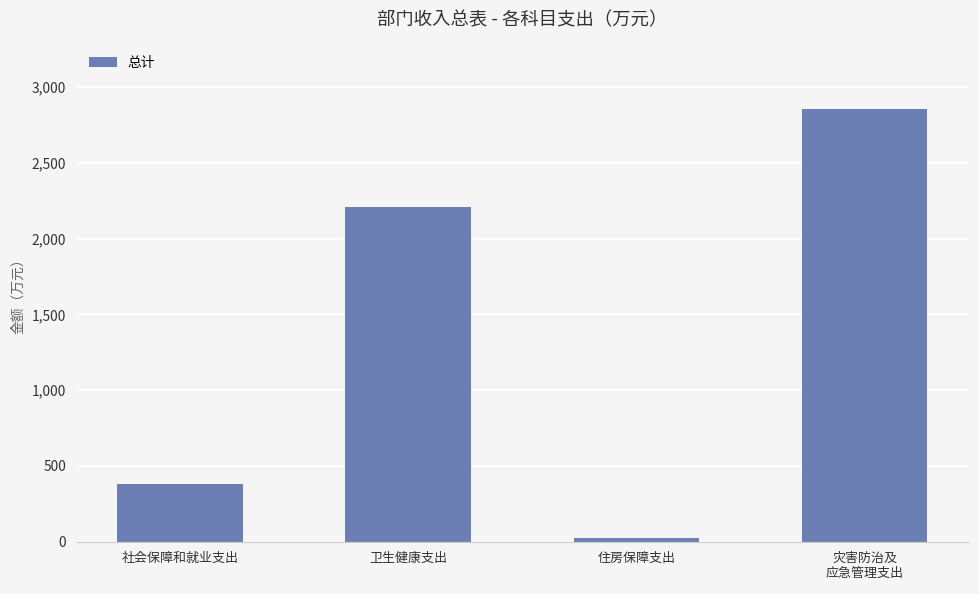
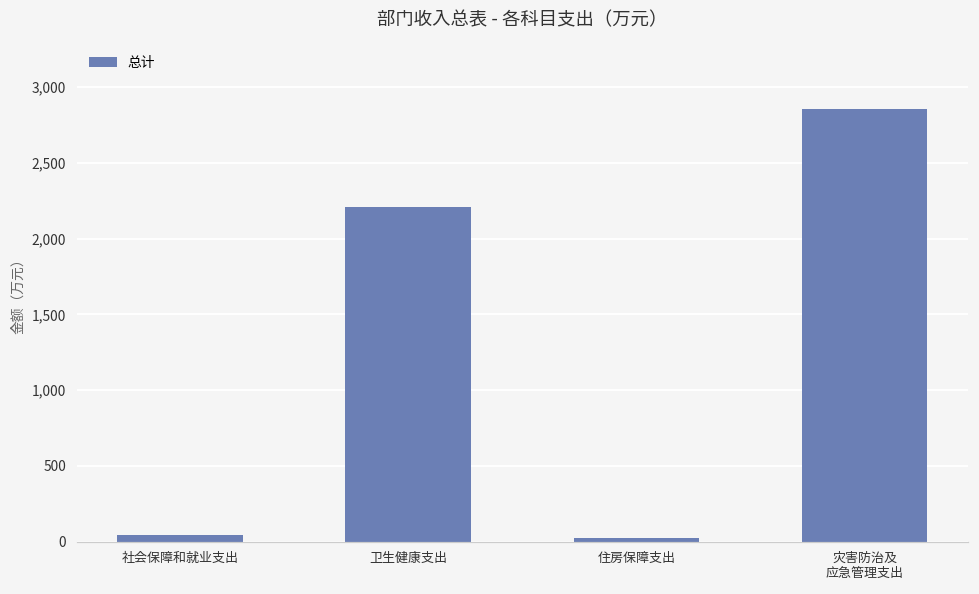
  {
-   "社会保障和就业支出": "380",
+   "社会保障和就业支出": "50",
    "卫生健康支出": "2,210",
    "住房保障支出": "20",
    "灾害防治及 应急管理支出": "2,860"
  }
